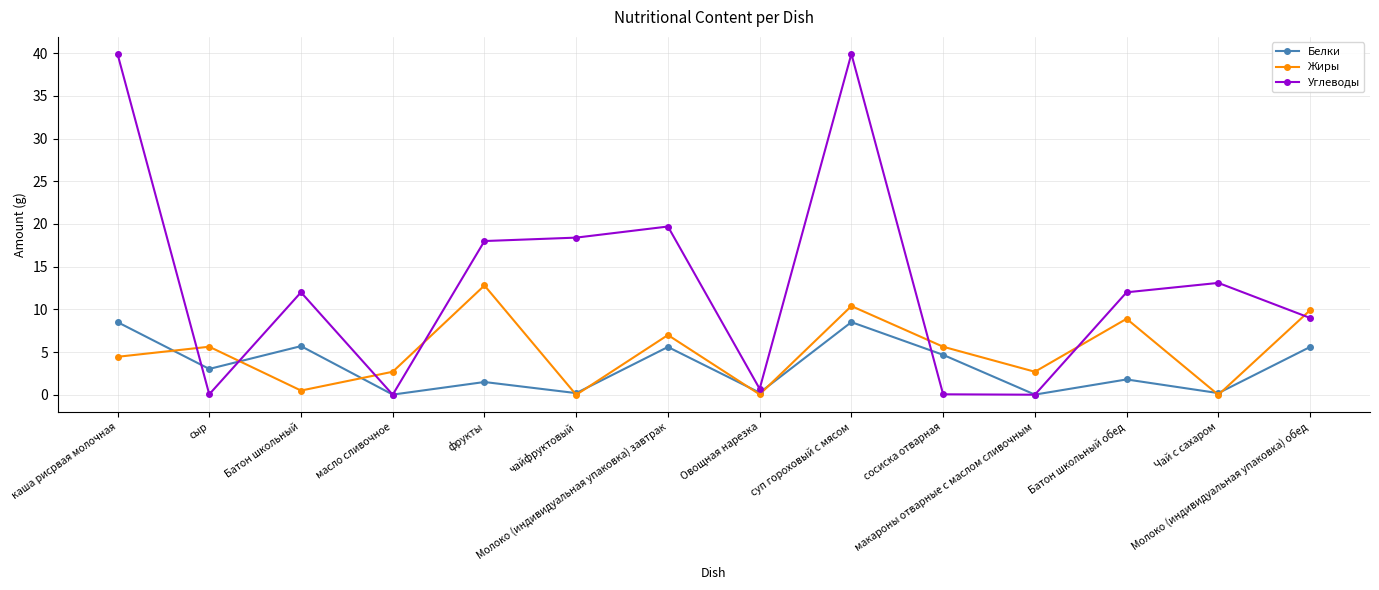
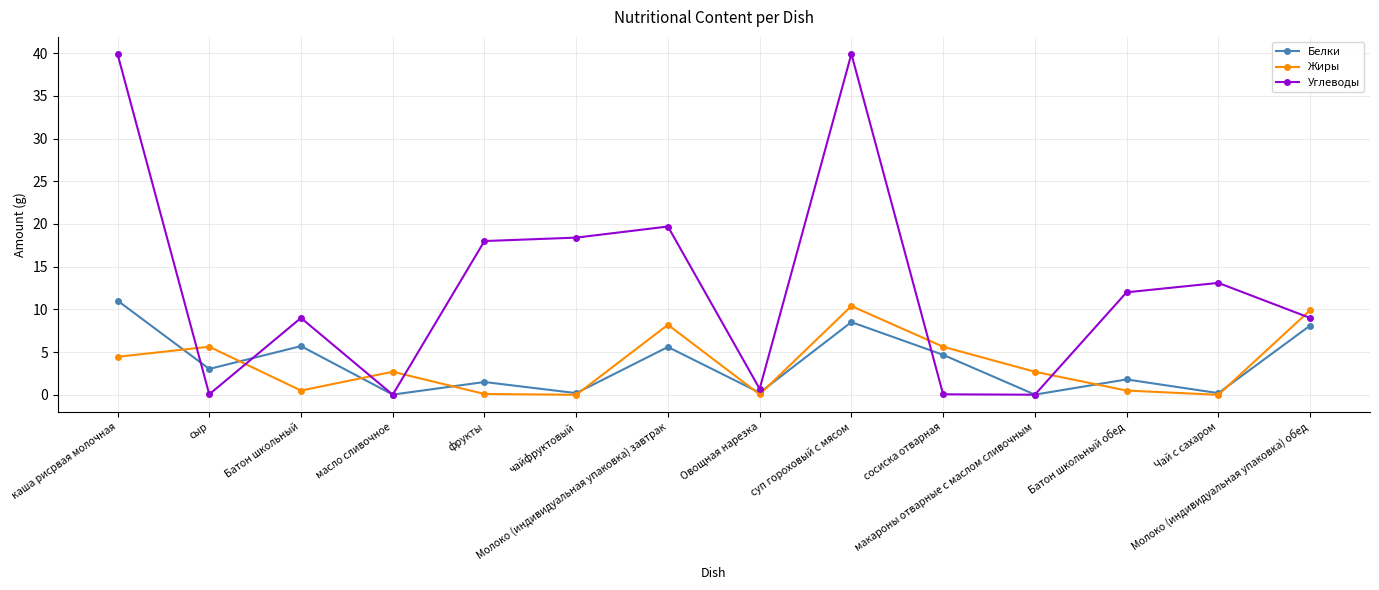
  {
    "Белки": {
-     "каша рисрвая молочная": 9,
+     "каша рисрвая молочная": 11,
      "сыр": 3,
      "Батон школьный": 6,
      "фрукты": 2,
      "Молоко (индивидуальная упаковка) завтрак": 6,
      "суп гороховый с мясом": 9,
      "сосиска отварная": 5,
      "Батон школьный обед": 2,
-     "Молоко (индивидуальная упаковка) обед": 6
+     "Молоко (индивидуальная упаковка) обед": 8
    },
    "Жиры": {
      "каша рисрвая молочная": 4,
      "сыр": 6,
      "Батон школьный": 1,
      "масло сливочное": 3,
-     "фрукты": 13,
-     "Молоко (индивидуальная упаковка) завтрак": 7,
+     "фрукты": 0,
+     "Молоко (индивидуальная упаковка) завтрак": 8,
      "суп гороховый с мясом": 10,
      "сосиска отварная": 6,
      "макароны отварные с маслом сливочным": 3,
-     "Батон школьный обед": 9,
+     "Батон школьный обед": 1,
      "Молоко (индивидуальная упаковка) обед": 10
    },
    "Углеводы": {
      "каша рисрвая молочная": 40,
      "сыр": 0,
-     "Батон школьный": 12,
+     "Батон школьный": 9,
      "фрукты": 18,
      "чайфруктовый": 18,
      "Молоко (индивидуальная упаковка) завтрак": 20,
      "Овощная нарезка": 1,
      "суп гороховый с мясом": 40,
      "сосиска отварная": 0,
      "Батон школьный обед": 12,
      "Чай с сахаром": 13,
      "Молоко (индивидуальная упаковка) обед": 9
    }
  }
